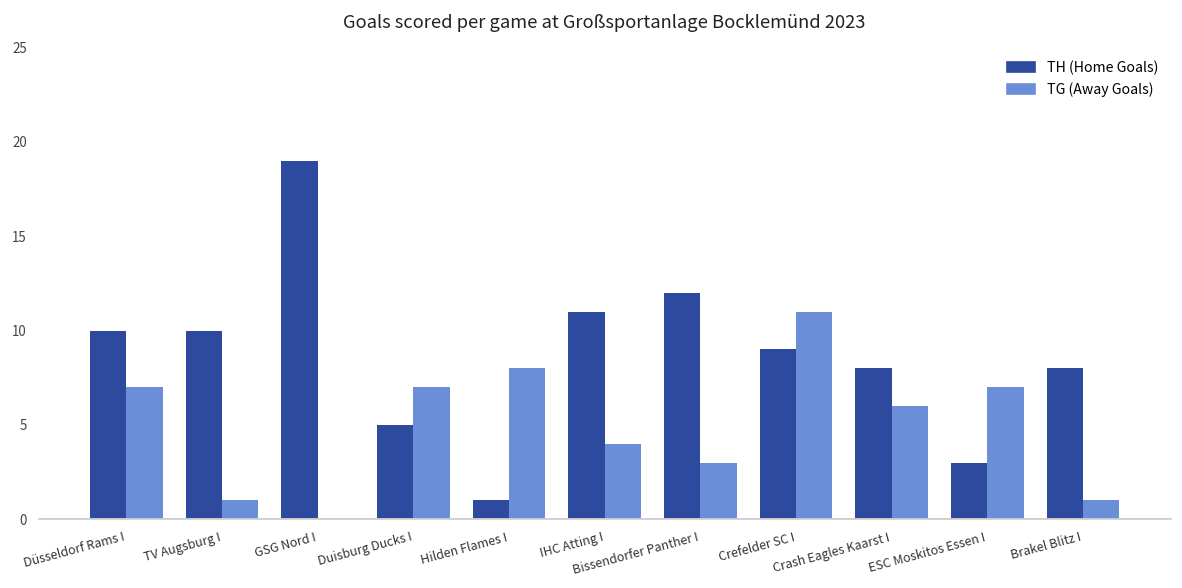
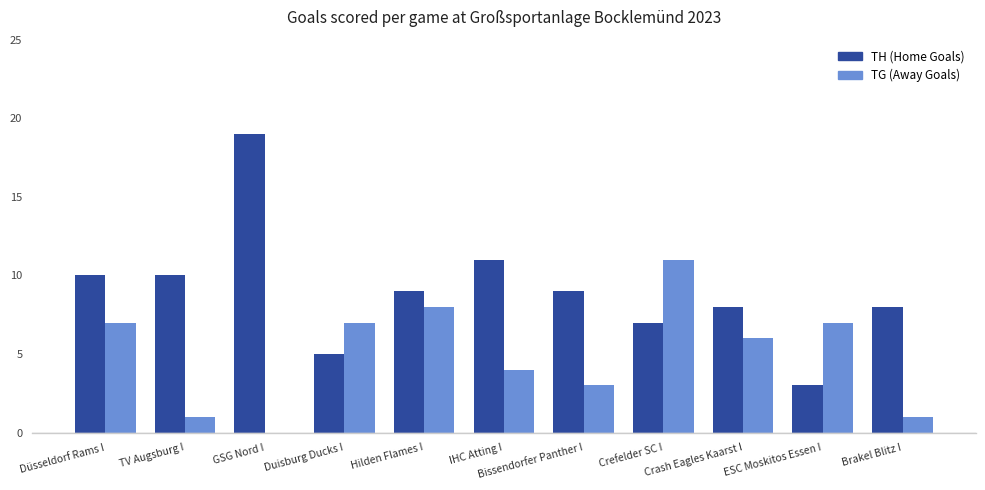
  {
    "TH (Home Goals)": {
      "Düsseldorf Rams I": 10,
      "TV Augsburg I": 10,
      "GSG Nord I": 19,
      "Duisburg Ducks I": 5,
-     "Hilden Flames I": 1,
+     "Hilden Flames I": 9,
      "IHC Atting I": 11,
-     "Bissendorfer Panther I": 12,
-     "Crefelder SC I": 9,
+     "Bissendorfer Panther I": 9,
+     "Crefelder SC I": 7,
      "Crash Eagles Kaarst I": 8,
      "ESC Moskitos Essen I": 3,
      "Brakel Blitz I": 8
    },
    "TG (Away Goals)": {
      "Düsseldorf Rams I": 7,
      "TV Augsburg I": 1,
      "GSG Nord I": 0,
      "Duisburg Ducks I": 7,
      "Hilden Flames I": 8,
      "IHC Atting I": 4,
      "Bissendorfer Panther I": 3,
      "Crefelder SC I": 11,
      "Crash Eagles Kaarst I": 6,
      "ESC Moskitos Essen I": 7,
      "Brakel Blitz I": 1
    }
  }
